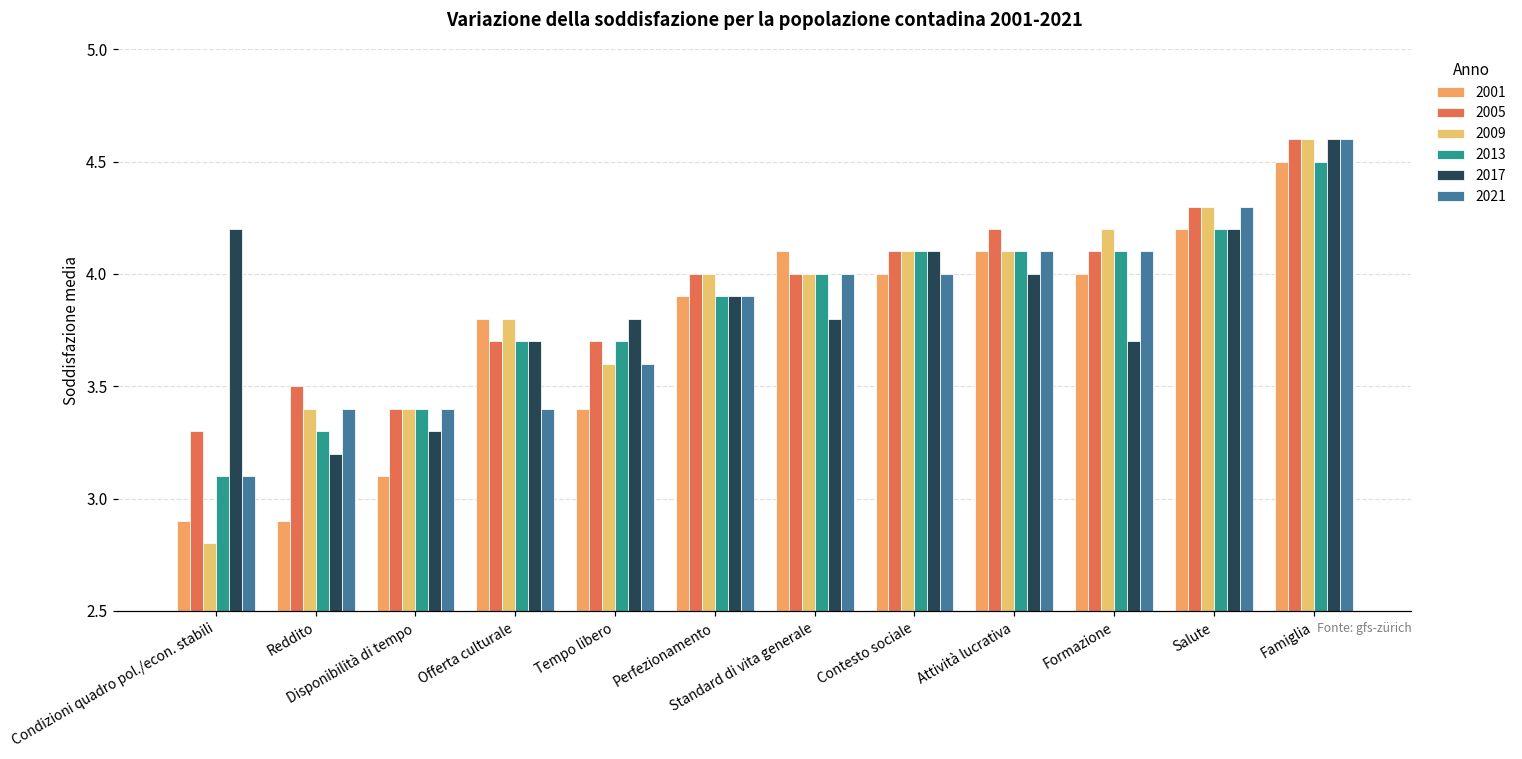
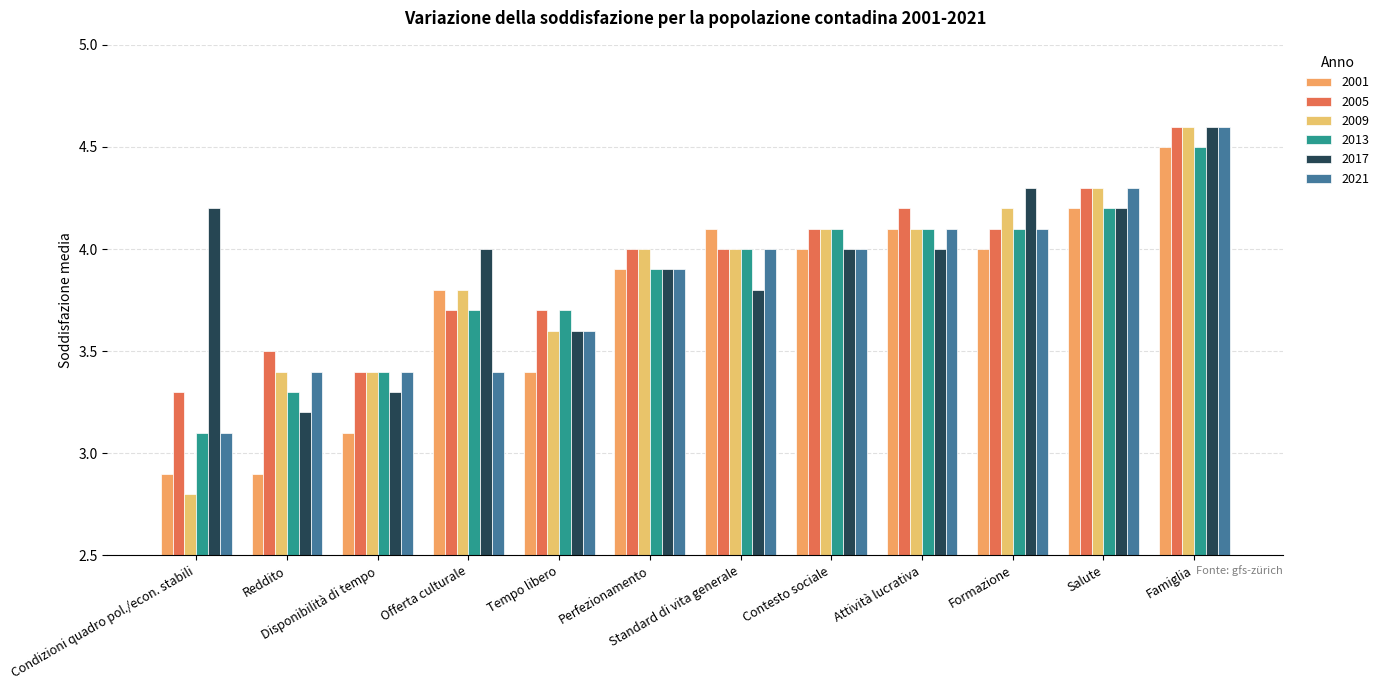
  {
    "2017": {
      "Condizioni quadro pol./econ. stabili": 4.2,
      "Reddito": 3.2,
      "Disponibilità di tempo": 3.3,
-     "Offerta culturale": 3.7,
-     "Tempo libero": 3.8,
+     "Offerta culturale": 4.0,
+     "Tempo libero": 3.6,
      "Perfezionamento": 3.9,
      "Standard di vita generale": 3.8,
-     "Contesto sociale": 4.1,
+     "Contesto sociale": 4.0,
      "Attività lucrativa": 4.0,
-     "Formazione": 3.7,
+     "Formazione": 4.3,
      "Salute": 4.2,
      "Famiglia": 4.6
    }
  }
